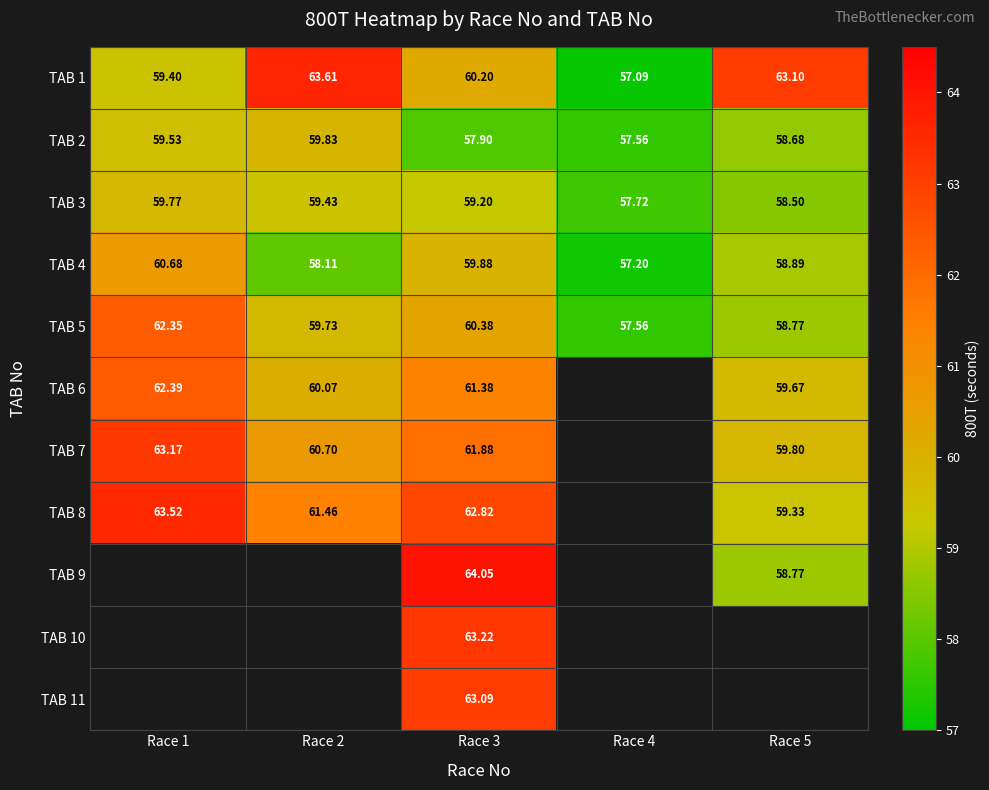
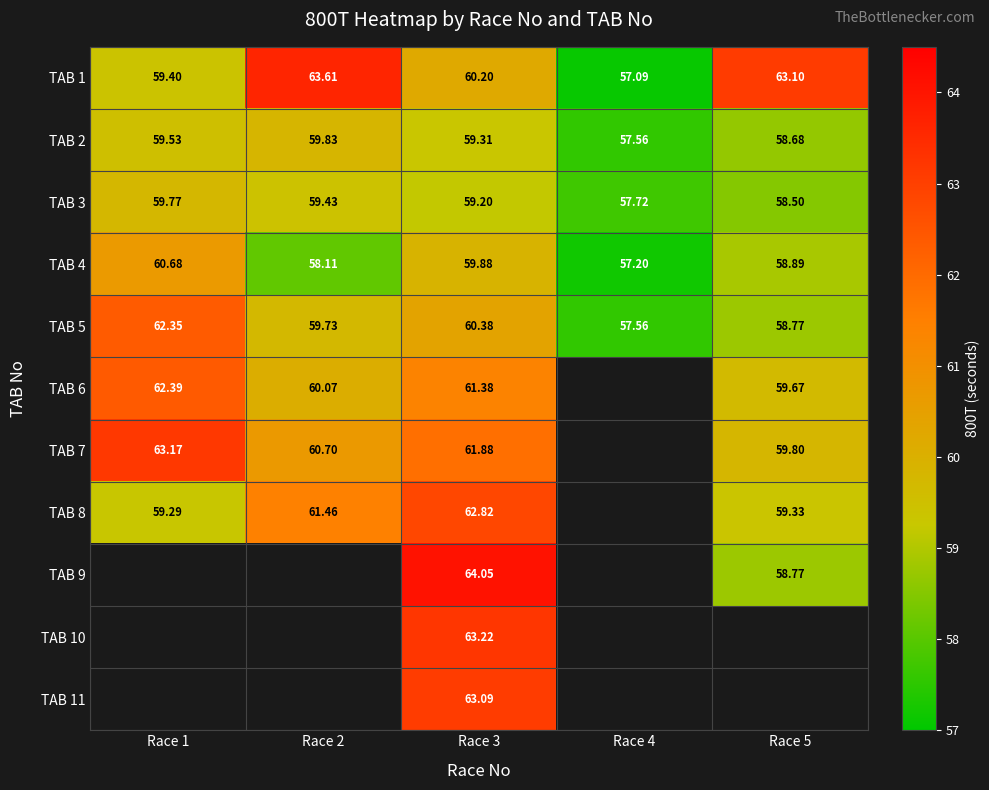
  {
    "TAB 1": {
      "Race 1": 59.40,
      "Race 2": 63.61,
      "Race 3": 60.20,
      "Race 4": 57.09,
      "Race 5": 63.10
    },
    "TAB 2": {
      "Race 1": 59.53,
      "Race 2": 59.83,
-     "Race 3": 57.90,
+     "Race 3": 59.31,
      "Race 4": 57.56,
      "Race 5": 58.68
    },
    "TAB 3": {
      "Race 1": 59.77,
      "Race 2": 59.43,
      "Race 3": 59.20,
      "Race 4": 57.72,
      "Race 5": 58.50
    },
    "TAB 4": {
      "Race 1": 60.68,
      "Race 2": 58.11,
      "Race 3": 59.88,
      "Race 4": 57.20,
      "Race 5": 58.89
    },
    "TAB 5": {
      "Race 1": 62.35,
      "Race 2": 59.73,
      "Race 3": 60.38,
      "Race 4": 57.56,
      "Race 5": 58.77
    },
    "TAB 6": {
      "Race 1": 62.39,
      "Race 2": 60.07,
      "Race 3": 61.38,
      "Race 5": 59.67
    },
    "TAB 7": {
      "Race 1": 63.17,
      "Race 2": 60.70,
      "Race 3": 61.88,
      "Race 5": 59.80
    },
    "TAB 8": {
-     "Race 1": 63.52,
+     "Race 1": 59.29,
      "Race 2": 61.46,
      "Race 3": 62.82,
      "Race 5": 59.33
    },
    "TAB 9": {
      "Race 3": 64.05,
      "Race 5": 58.77
    },
    "TAB 10": {
      "Race 3": 63.22
    },
    "TAB 11": {
      "Race 3": 63.09
    }
  }
